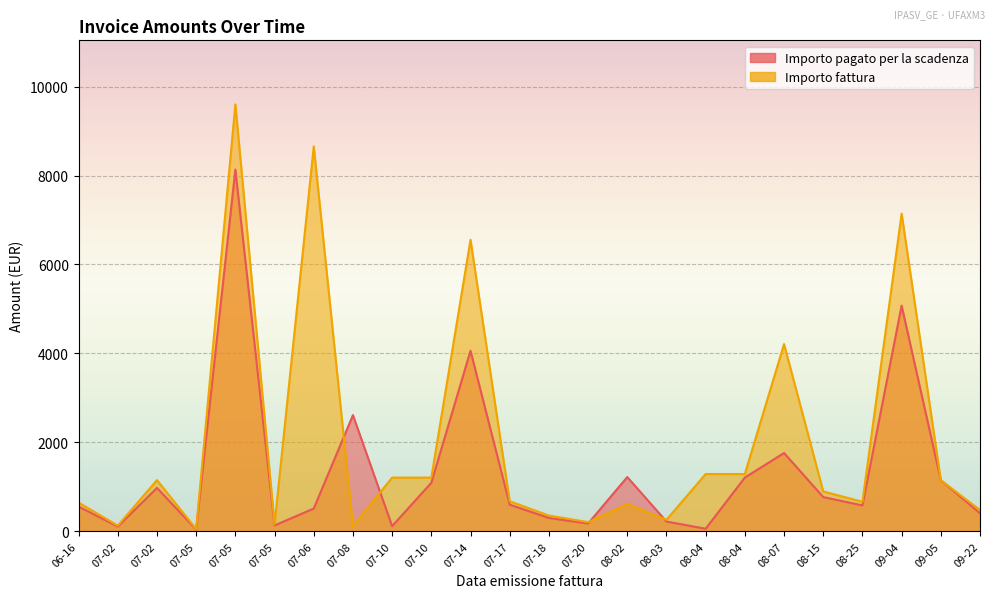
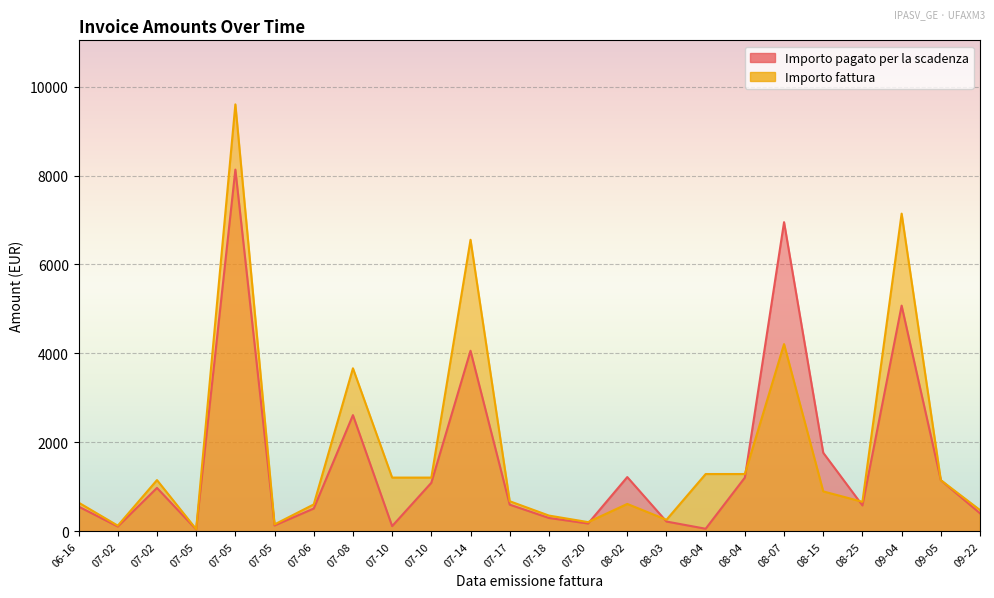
  {
    "Importo pagato per la scadenza": {
      "06-16": 600,
      "07-06": 500,
      "07-08": 2600,
      "07-14": 4100,
      "07-17": 600,
      "08-02": 1200,
-     "08-07": 1800,
-     "08-15": 800,
+     "08-07": 7000,
+     "08-15": 1800,
      "08-25": 600,
      "09-04": 5100,
      "09-22": 400
    },
    "Importo fattura": {
      "06-16": 600,
-     "07-06": 8700,
-     "07-08": 100,
+     "07-06": 600,
+     "07-08": 3700,
      "07-14": 6600,
      "07-17": 700,
      "08-02": 600,
      "08-07": 4200,
      "08-15": 900,
      "08-25": 700,
      "09-04": 7100,
      "09-22": 500
    }
  }
